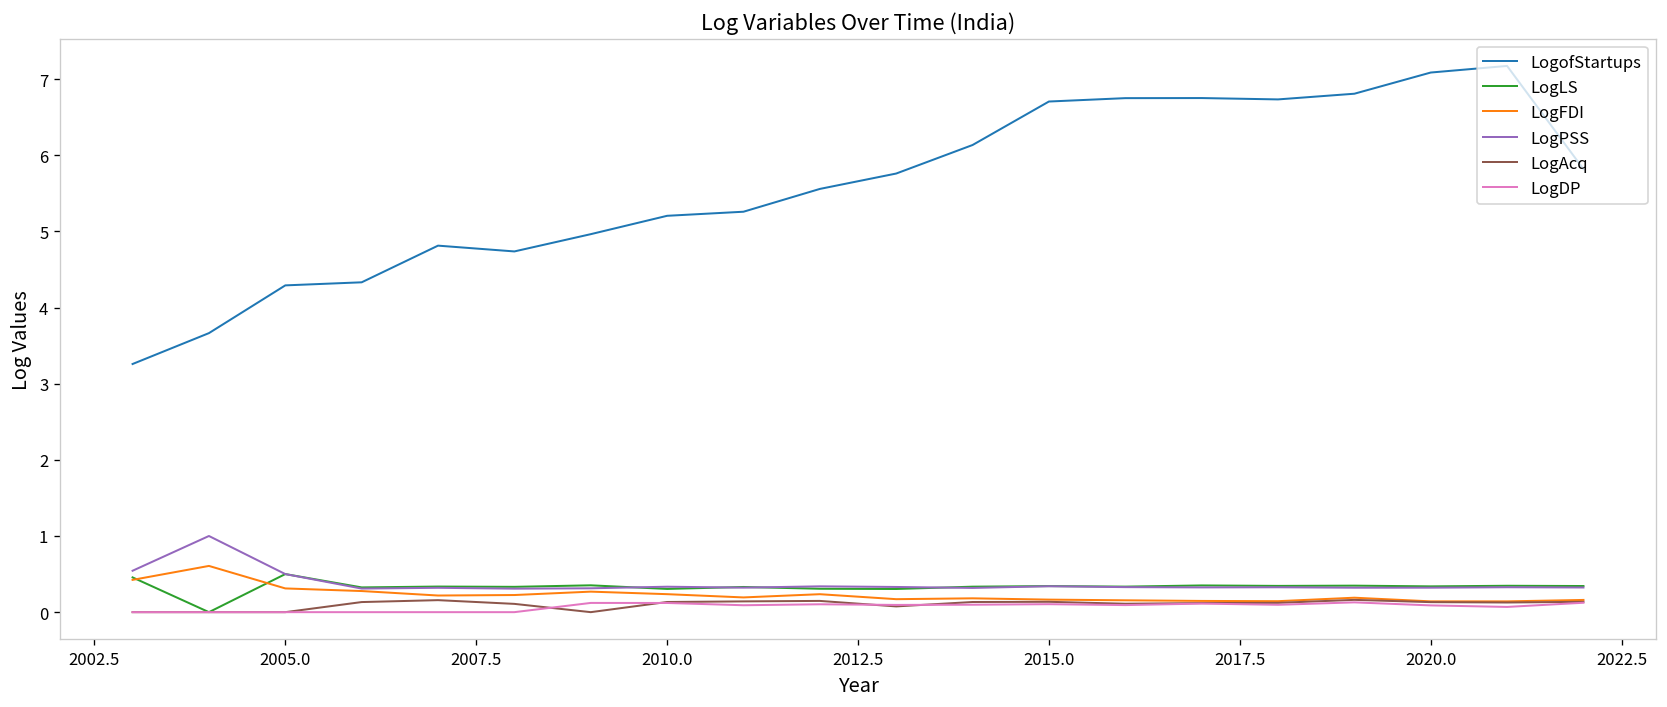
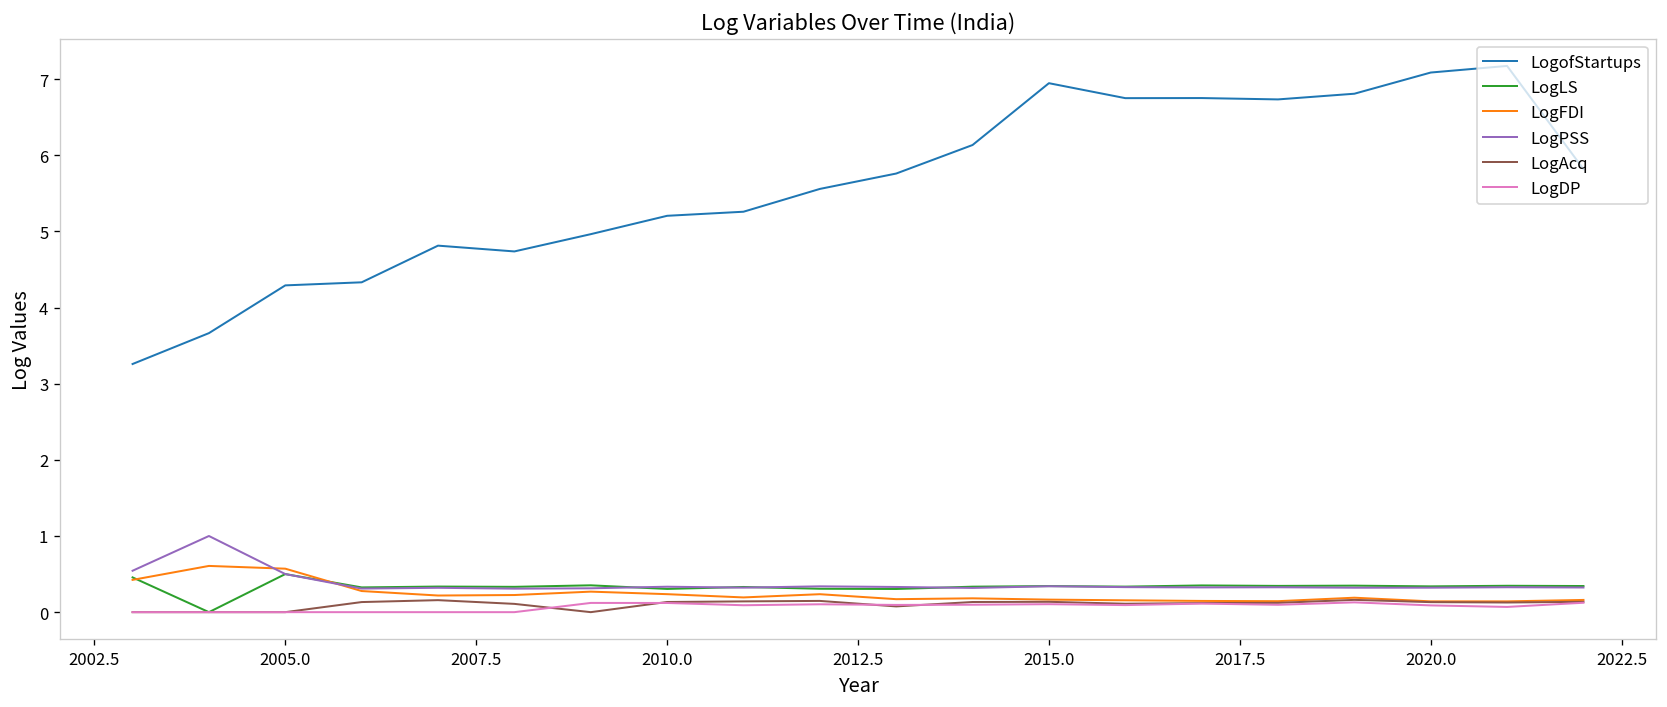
  {
    "LogofStartups": {
      "2005.0": 4.3,
      "2010.0": 5.2,
-     "2015.0": 6.7,
+     "2015.0": 6.9,
      "2020.0": 7.1
    },
    "LogFDI": {
-     "2005.0": 0.3,
+     "2005.0": 0.6,
      "2010.0": 0.2
    },
    "LogDP": {
      "2020.0": 0.1
    }
  }
